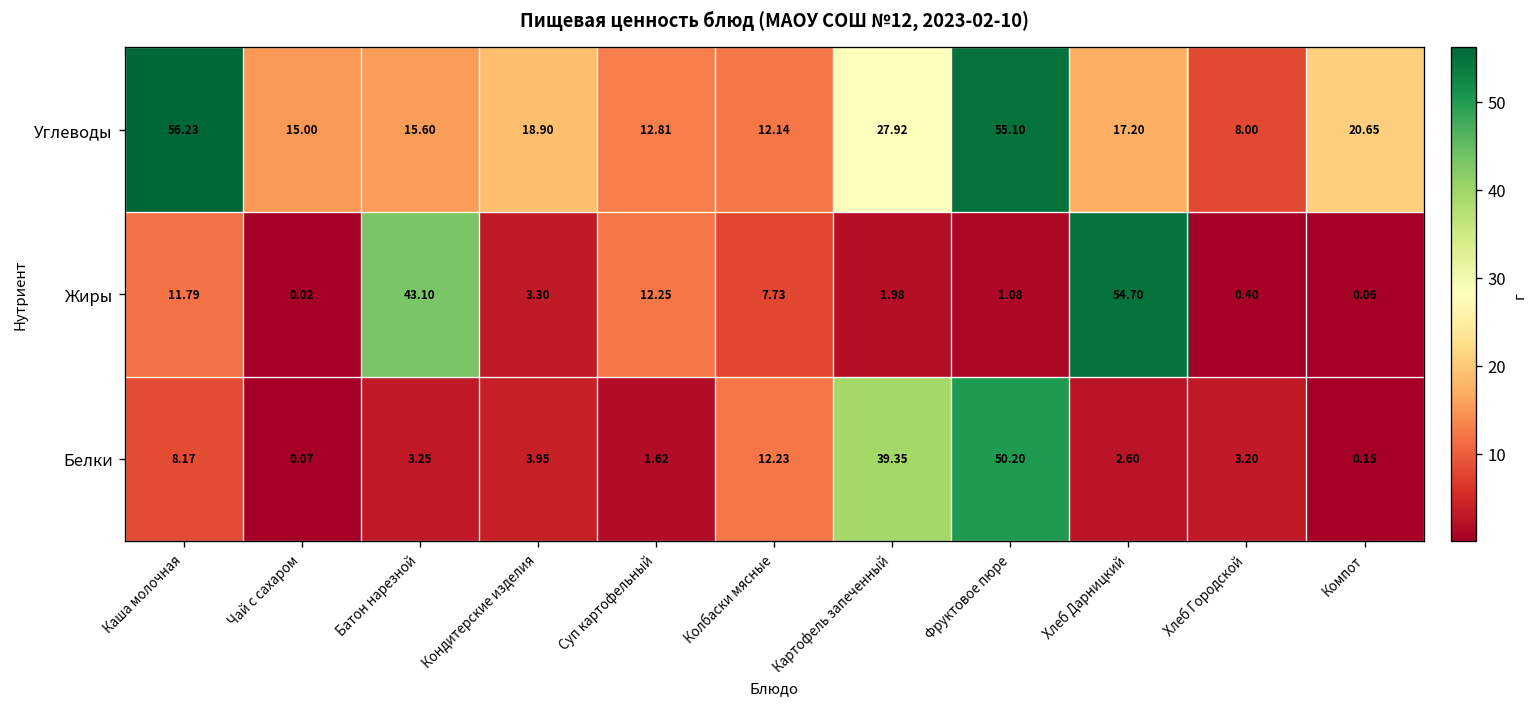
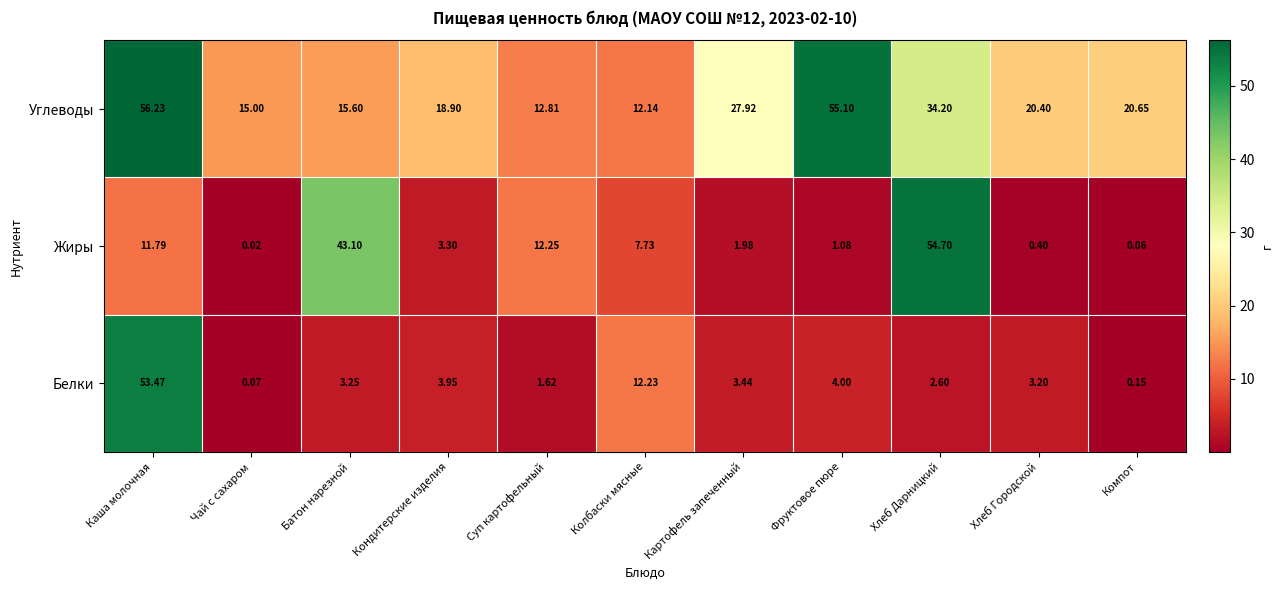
  {
    "Углеводы": {
      "Каша молочная": 56.23,
      "Чай с сахаром": 15.00,
      "Батон нарезной": 15.60,
      "Кондитерские изделия": 18.90,
      "Суп картофельный": 12.81,
      "Колбаски мясные": 12.14,
      "Картофель запеченный": 27.92,
      "Фруктовое пюре": 55.10,
-     "Хлеб Дарницкий": 17.20,
-     "Хлеб Городской": 8.00,
+     "Хлеб Дарницкий": 34.20,
+     "Хлеб Городской": 20.40,
      "Компот": 20.65
    },
    "Жиры": {
      "Каша молочная": 11.79,
      "Чай с сахаром": 0.02,
      "Батон нарезной": 43.10,
      "Кондитерские изделия": 3.30,
      "Суп картофельный": 12.25,
      "Колбаски мясные": 7.73,
      "Картофель запеченный": 1.98,
      "Фруктовое пюре": 1.08,
      "Хлеб Дарницкий": 54.70,
      "Хлеб Городской": 0.40,
      "Компот": 0.06
    },
    "Белки": {
-     "Каша молочная": 8.17,
+     "Каша молочная": 53.47,
      "Чай с сахаром": 0.07,
      "Батон нарезной": 3.25,
      "Кондитерские изделия": 3.95,
      "Суп картофельный": 1.62,
      "Колбаски мясные": 12.23,
-     "Картофель запеченный": 39.35,
-     "Фруктовое пюре": 50.20,
+     "Картофель запеченный": 3.44,
+     "Фруктовое пюре": 4.00,
      "Хлеб Дарницкий": 2.60,
      "Хлеб Городской": 3.20,
      "Компот": 0.15
    }
  }
